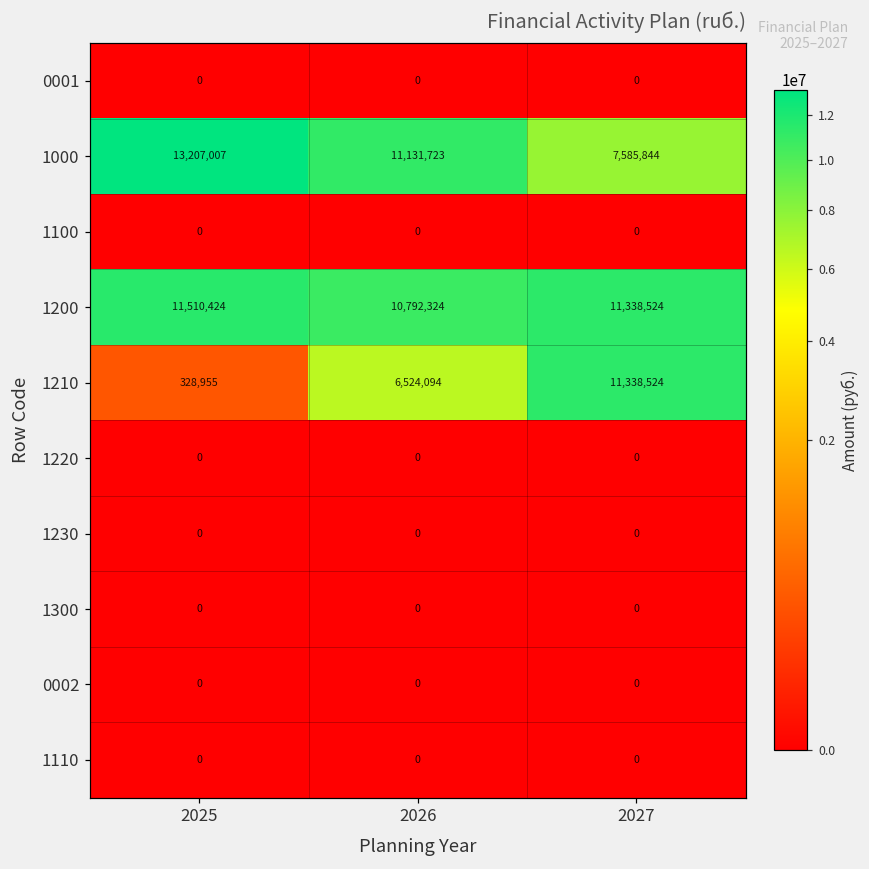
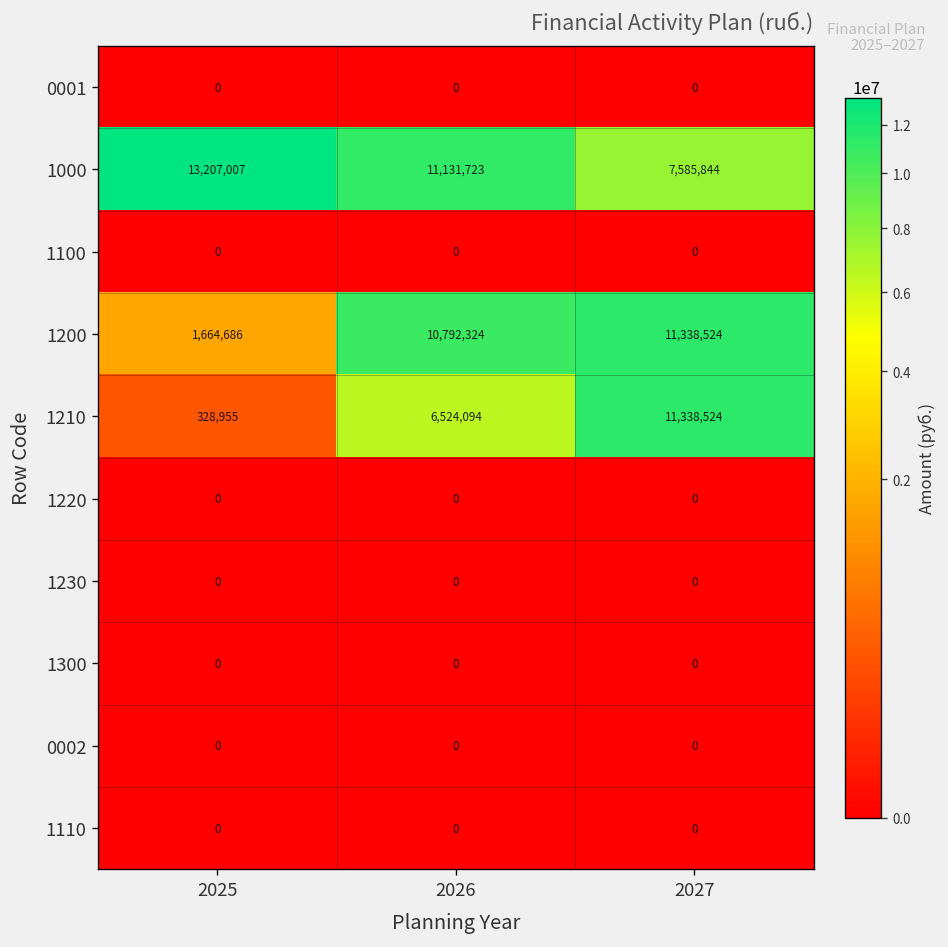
  {
    "0001": {
      "2025": "0",
      "2026": "0",
      "2027": "0"
    },
    "1000": {
      "2025": "13,207,007",
      "2026": "11,131,723",
      "2027": "7,585,844"
    },
    "1100": {
      "2025": "0",
      "2026": "0",
      "2027": "0"
    },
    "1200": {
-     "2025": "11,510,424",
+     "2025": "1,664,686",
      "2026": "10,792,324",
      "2027": "11,338,524"
    },
    "1210": {
      "2025": "328,955",
      "2026": "6,524,094",
      "2027": "11,338,524"
    },
    "1220": {
      "2025": "0",
      "2026": "0",
      "2027": "0"
    },
    "1230": {
      "2025": "0",
      "2026": "0",
      "2027": "0"
    },
    "1300": {
      "2025": "0",
      "2026": "0",
      "2027": "0"
    },
    "0002": {
      "2025": "0",
      "2026": "0",
      "2027": "0"
    },
    "1110": {
      "2025": "0",
      "2026": "0",
      "2027": "0"
    }
  }
